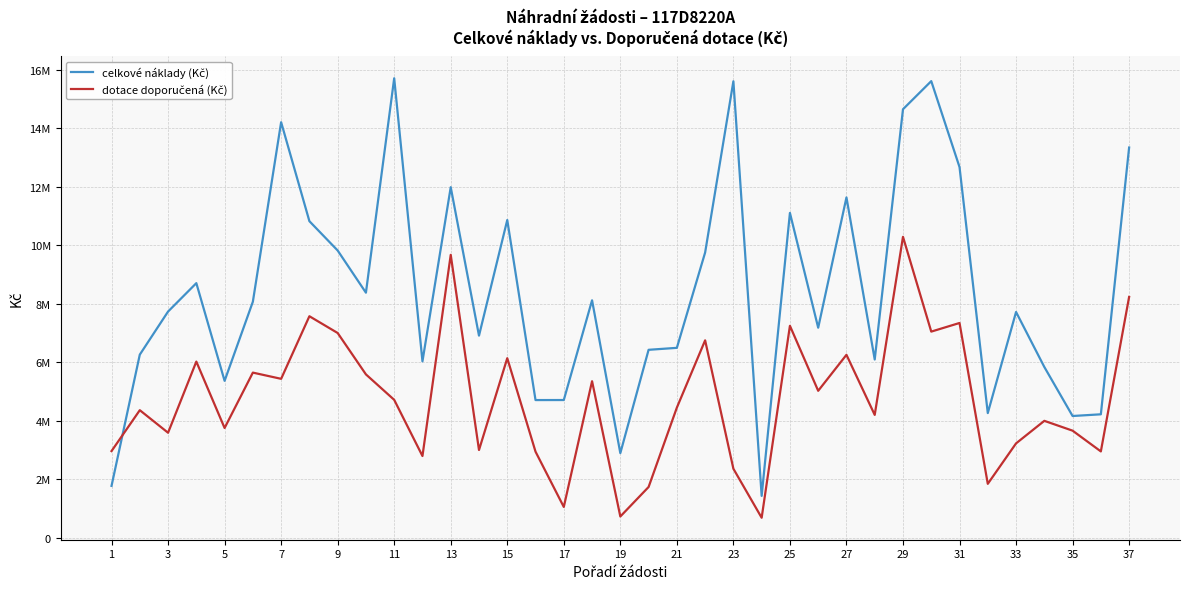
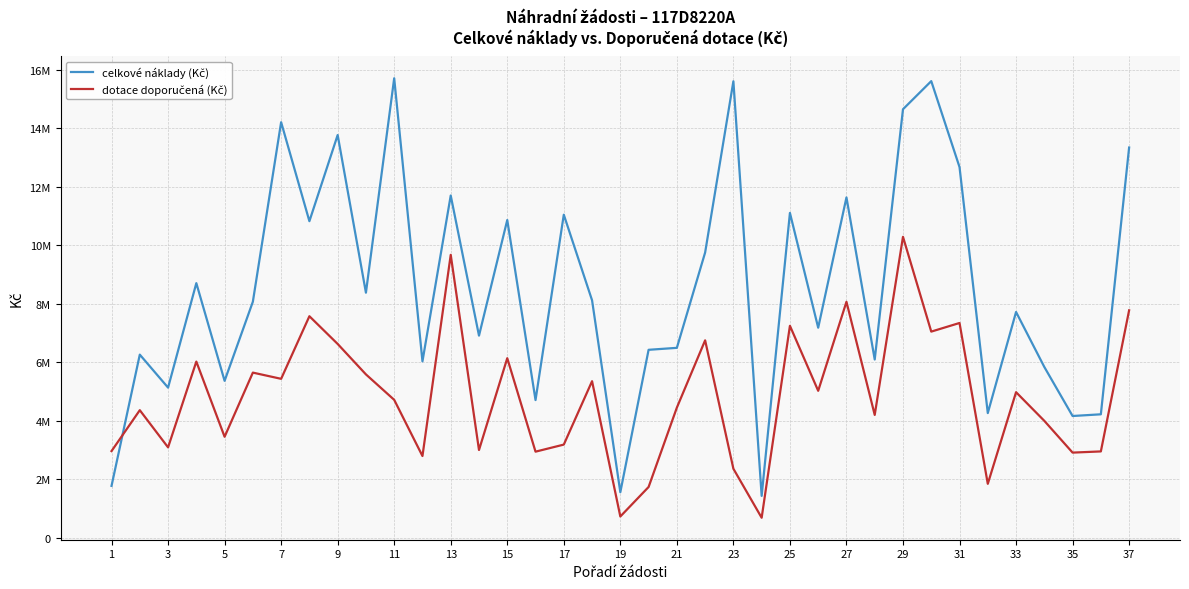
  {
    "celkové náklady (Kč)": {
      "1": 1800000,
-     "3": 7700000,
+     "3": 5100000,
      "5": 5400000,
      "7": 14200000,
-     "9": 9800000,
+     "9": 13800000,
      "11": 15700000,
-     "13": 12000000,
+     "13": 11700000,
      "15": 10900000,
-     "17": 4700000,
-     "19": 2900000,
+     "17": 11000000,
+     "19": 1600000,
      "21": 6500000,
      "23": 15600000,
      "25": 11100000,
      "27": 11600000,
      "29": 14600000,
      "31": 12700000,
      "33": 7700000,
      "35": 4200000,
      "37": 13300000
    },
    "dotace doporučená (Kč)": {
      "1": 3000000,
-     "3": 3600000,
-     "5": 3800000,
+     "3": 3100000,
+     "5": 3500000,
      "7": 5400000,
-     "9": 7000000,
+     "9": 6600000,
      "11": 4700000,
      "13": 9700000,
      "15": 6100000,
-     "17": 1100000,
+     "17": 3200000,
      "19": 700000,
      "21": 4500000,
      "23": 2400000,
      "25": 7200000,
-     "27": 6300000,
+     "27": 8100000,
      "29": 10300000,
      "31": 7300000,
-     "33": 3200000,
-     "35": 3700000,
-     "37": 8200000
+     "33": 5000000,
+     "35": 2900000,
+     "37": 7800000
    }
  }
